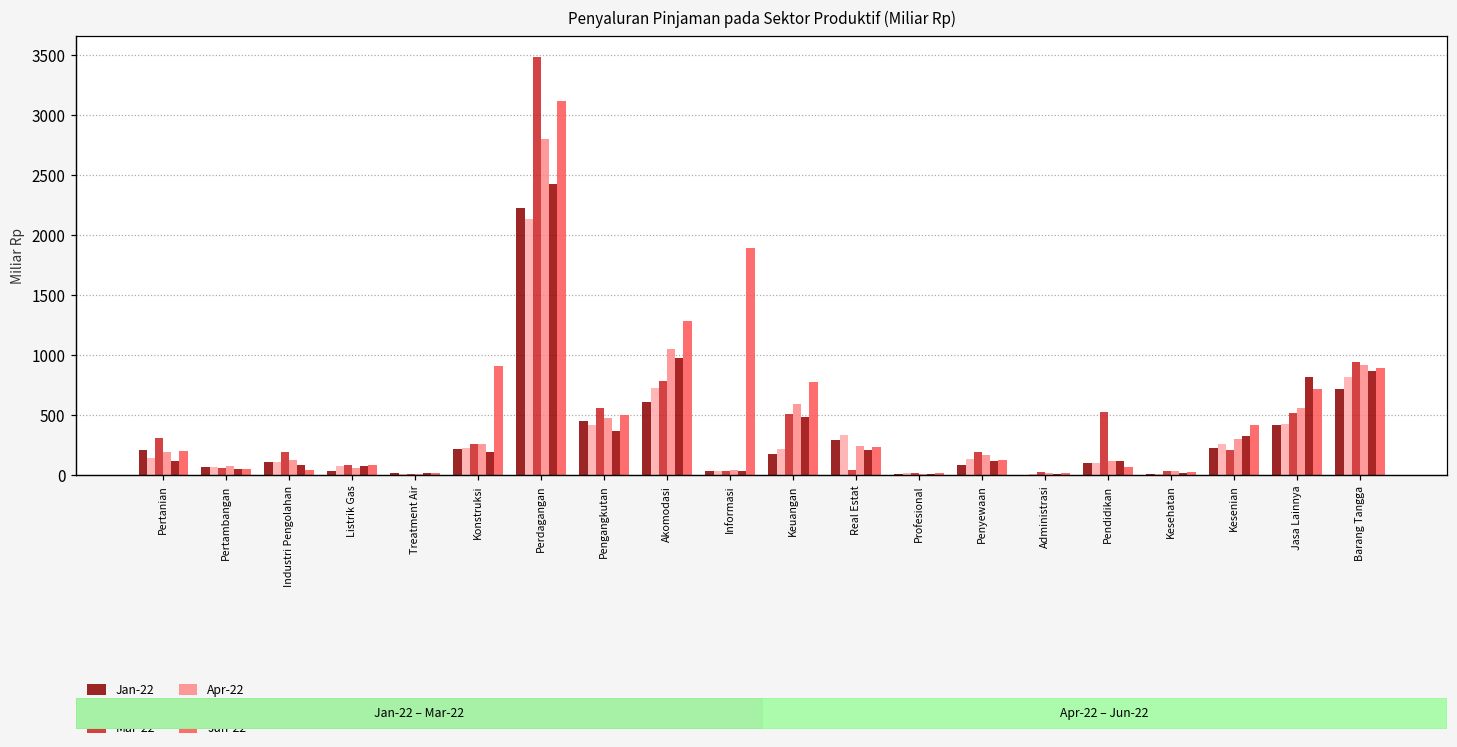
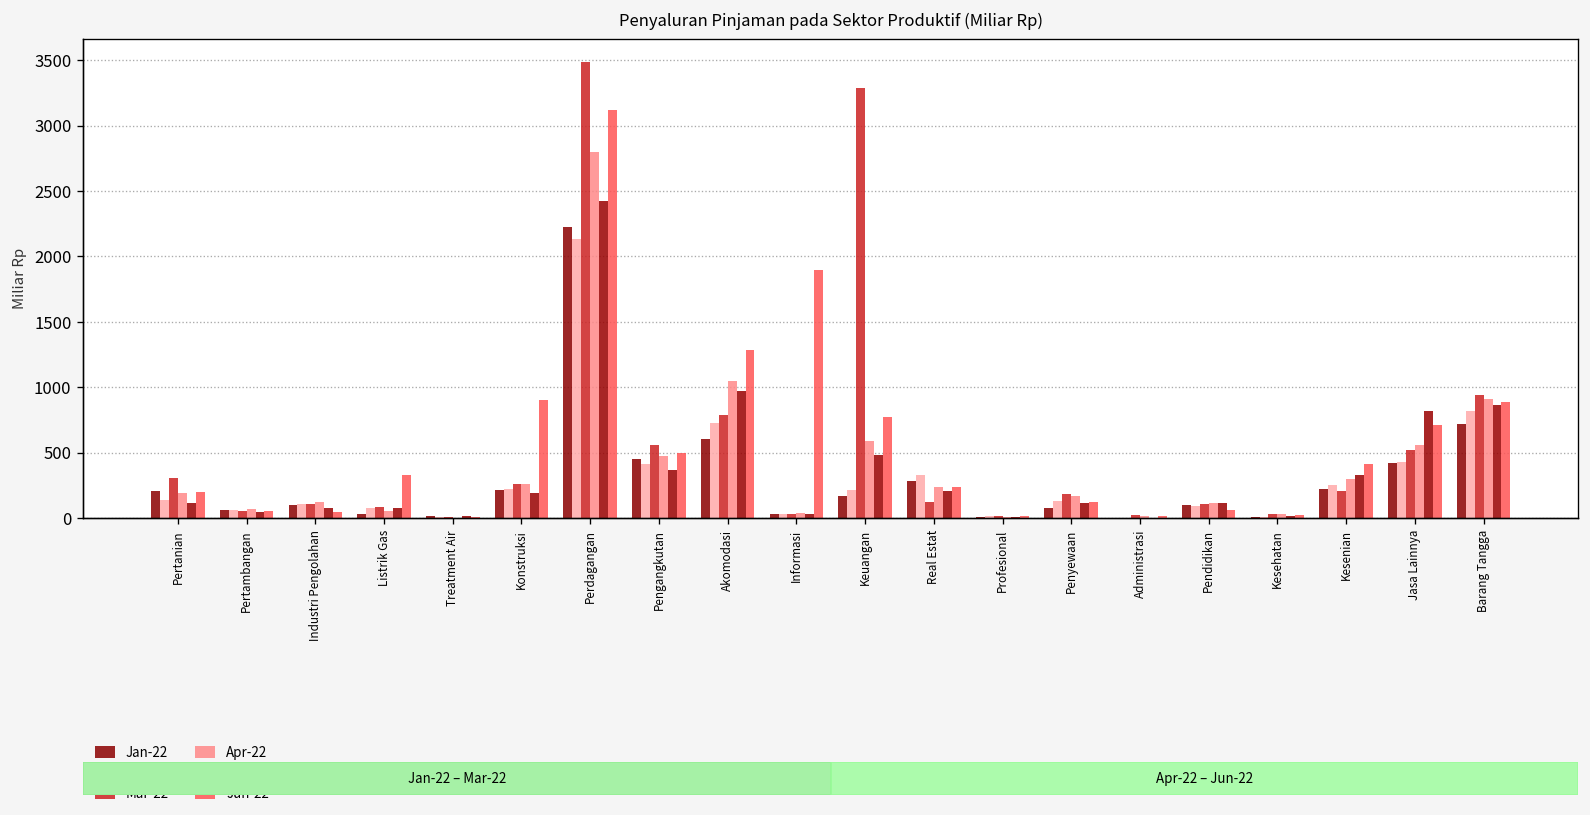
  {
    "Mar-22": {
      "Pertanian": 310,
      "Pertambangan": 50,
-     "Industri Pengolahan": 190,
+     "Industri Pengolahan": 100,
      "Listrik Gas": 80,
      "Konstruksi": 260,
      "Perdagangan": 3490,
      "Pengangkutan": 560,
      "Akomodasi": 780,
      "Informasi": 30,
-     "Keuangan": 500,
-     "Real Estat": 40,
+     "Keuangan": 3290,
+     "Real Estat": 120,
      "Penyewaan": 190,
-     "Pendidikan": 520,
+     "Pendidikan": 110,
      "Kesehatan": 30,
      "Kesenian": 210,
      "Jasa Lainnya": 520,
      "Barang Tangga": 940
    },
    "Jun-22": {
      "Pertanian": 200,
      "Pertambangan": 50,
      "Industri Pengolahan": 40,
-     "Listrik Gas": 80,
+     "Listrik Gas": 330,
      "Konstruksi": 910,
      "Perdagangan": 3120,
      "Pengangkutan": 500,
      "Akomodasi": 1280,
      "Informasi": 1890,
      "Keuangan": 770,
      "Real Estat": 230,
      "Penyewaan": 120,
      "Pendidikan": 60,
      "Kesehatan": 30,
      "Kesenian": 420,
      "Jasa Lainnya": 710,
      "Barang Tangga": 890
    }
  }
